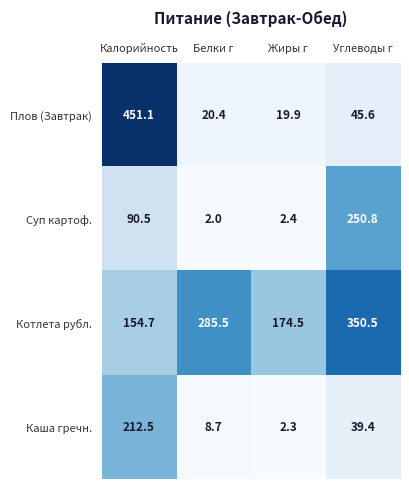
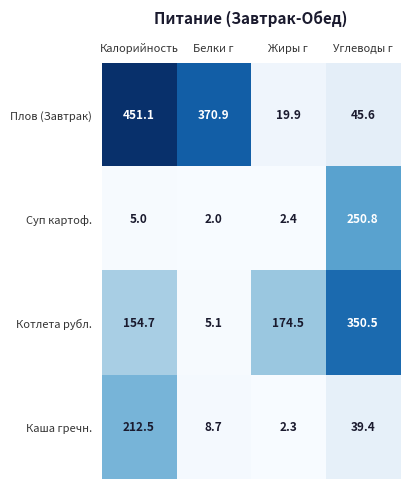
  {
    "Плов (Завтрак)": {
      "Калорийность": 451.1,
-     "Белки г": 20.4,
+     "Белки г": 370.9,
      "Жиры г": 19.9,
      "Углеводы г": 45.6
    },
    "Суп картоф.": {
-     "Калорийность": 90.5,
+     "Калорийность": 5.0,
      "Белки г": 2.0,
      "Жиры г": 2.4,
      "Углеводы г": 250.8
    },
    "Котлета рубл.": {
      "Калорийность": 154.7,
-     "Белки г": 285.5,
+     "Белки г": 5.1,
      "Жиры г": 174.5,
      "Углеводы г": 350.5
    },
    "Каша гречн.": {
      "Калорийность": 212.5,
      "Белки г": 8.7,
      "Жиры г": 2.3,
      "Углеводы г": 39.4
    }
  }
